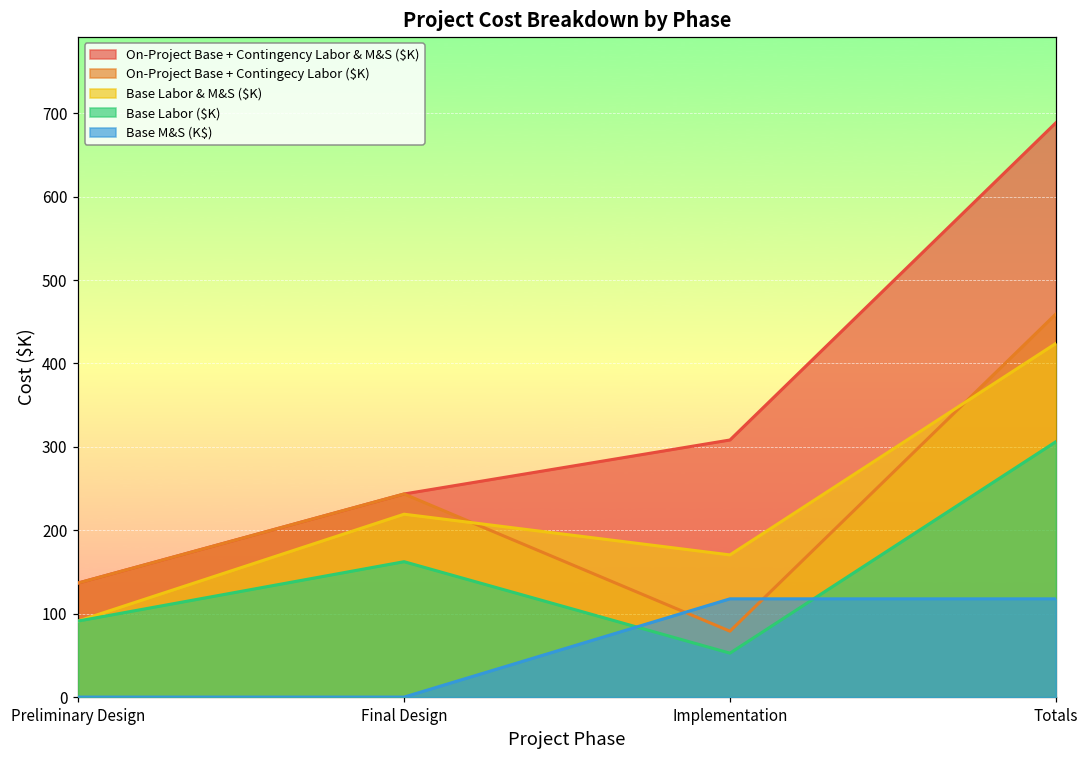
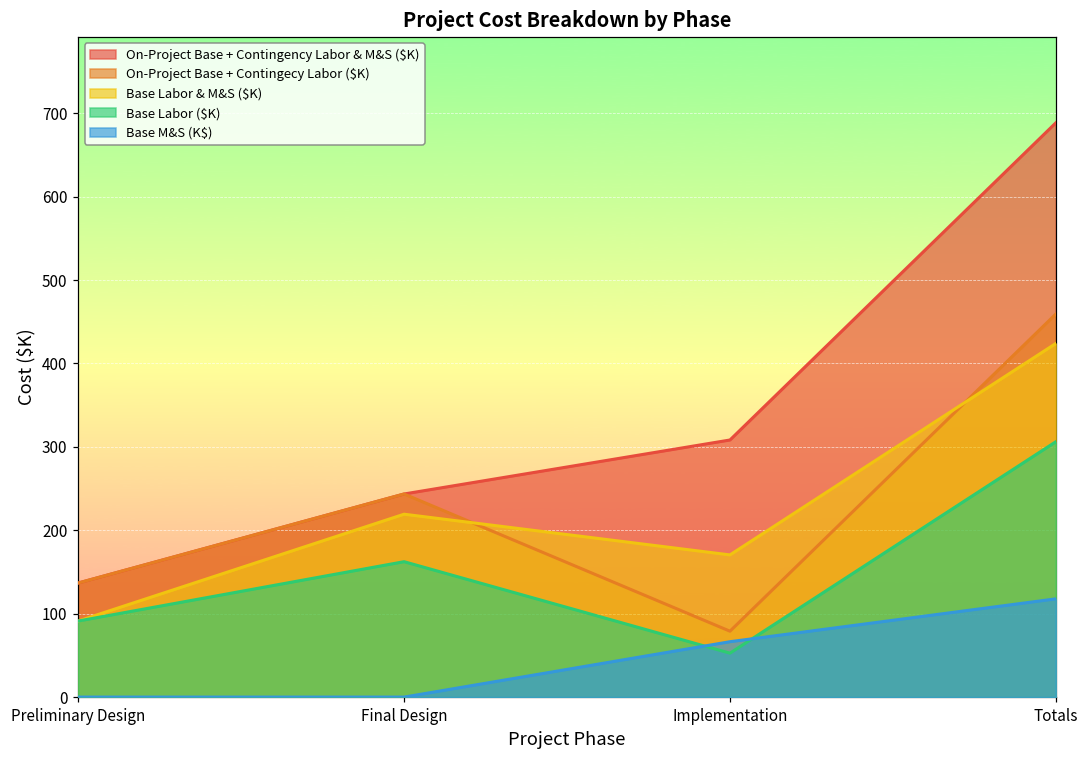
  {
    "Base Labor & M&S ($K)": {
      "Final Design": 220,
      "Implementation": 170,
      "Totals": 420
    },
    "Base Labor ($K)": {
      "Final Design": 160,
      "Implementation": 50,
      "Totals": 310
    },
    "Base M&S (K$)": {
      "Preliminary Design": 0,
      "Final Design": 0,
-     "Implementation": 120,
+     "Implementation": 70,
      "Totals": 120
    }
  }
